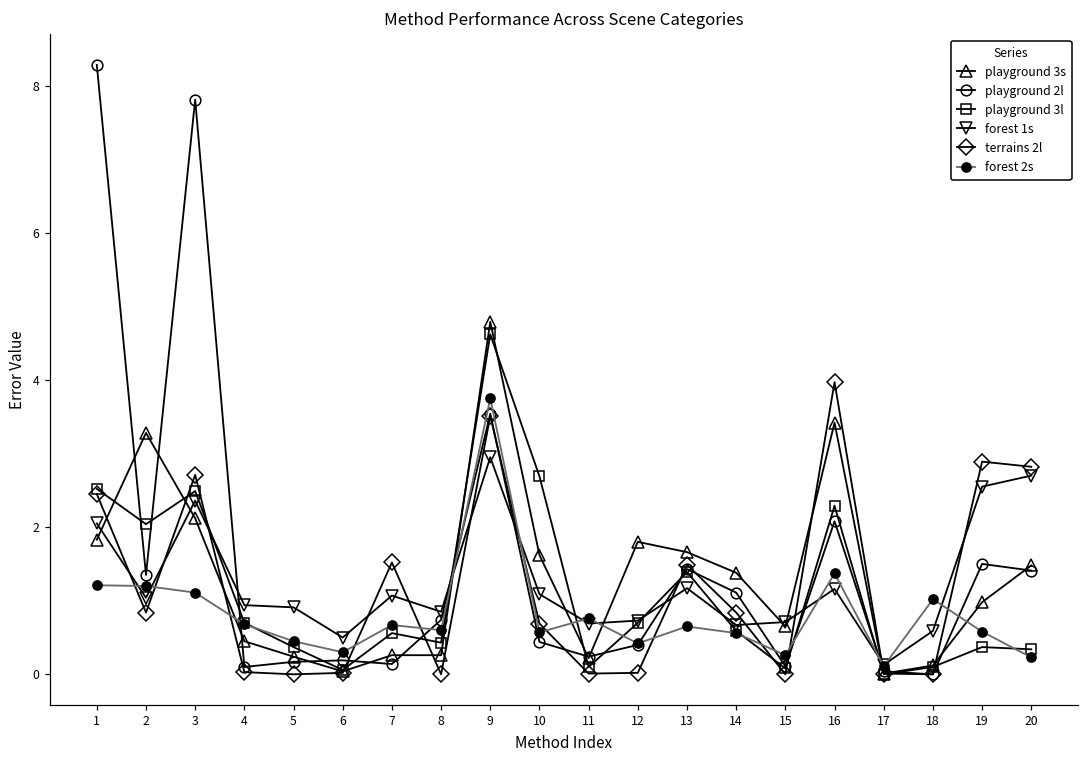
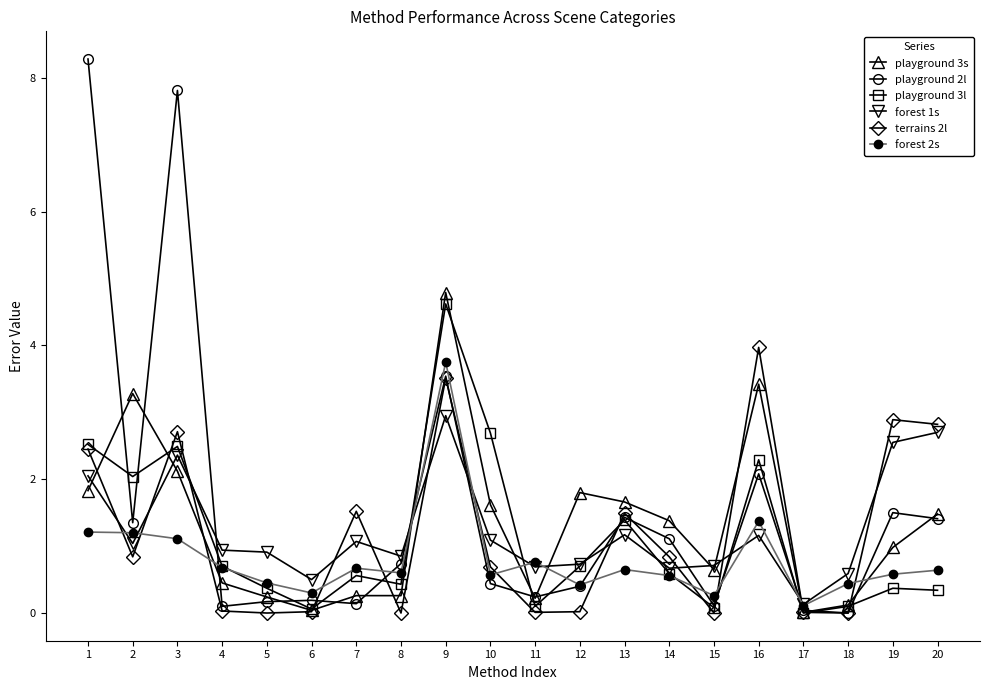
  {
    "forest 2s": {
      "1": 1.2,
      "2": 1.2,
      "3": 1.1,
      "5": 0.5,
      "6": 0.3,
      "7": 0.7,
      "8": 0.6,
      "9": 3.8,
      "10": 0.6,
      "11": 0.8,
      "13": 0.7,
      "15": 0.3,
      "16": 1.4,
-     "18": 1.0,
+     "18": 0.4,
      "19": 0.6,
-     "20": 0.2
+     "20": 0.6
    }
  }
